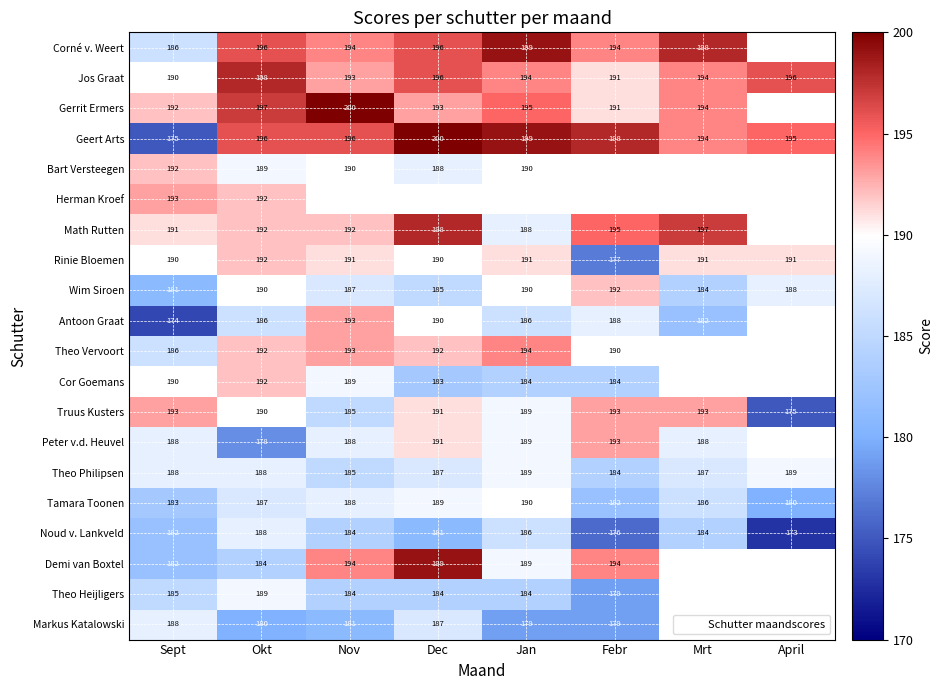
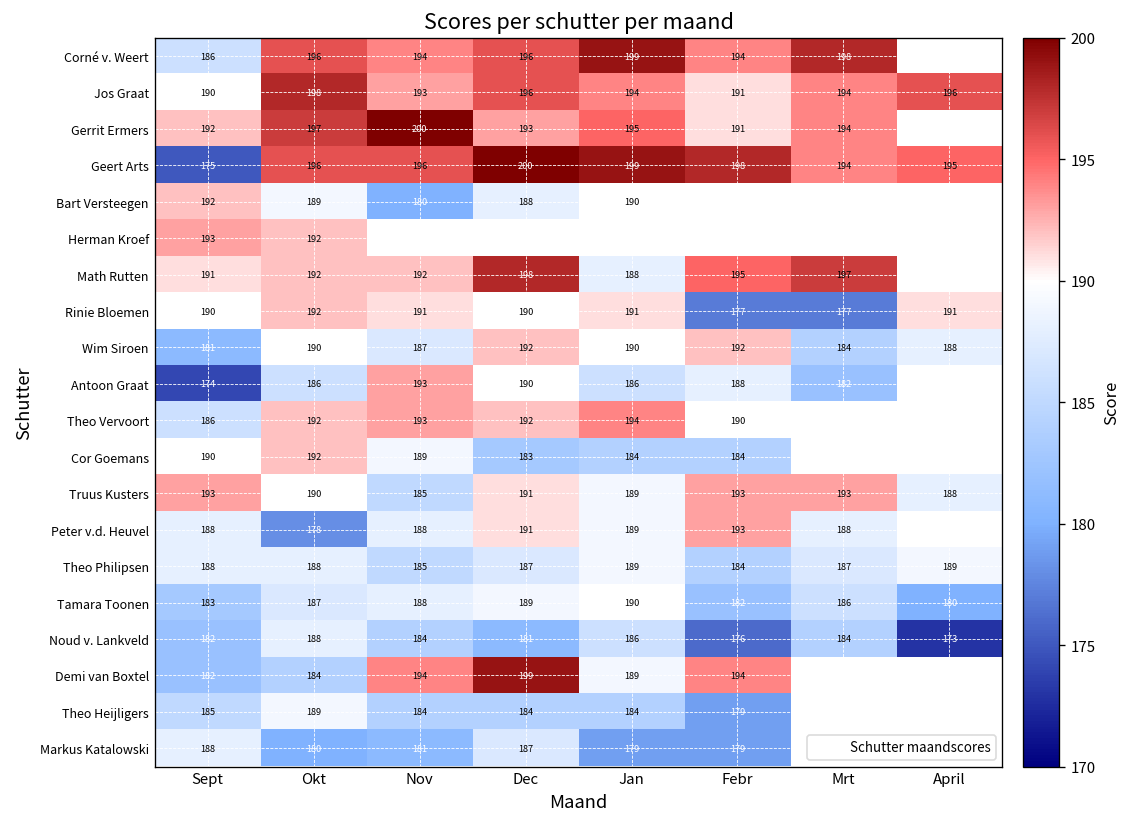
  {
    "Corné v. Weert": {
      "Sept": 186,
      "Okt": 196,
      "Nov": 194,
      "Dec": 196,
      "Jan": 199,
      "Febr": 194,
      "Mrt": 198
    },
    "Jos Graat": {
      "Sept": 190,
      "Okt": 198,
      "Nov": 193,
      "Dec": 196,
      "Jan": 194,
      "Febr": 191,
      "Mrt": 194,
      "April": 196
    },
    "Gerrit Ermers": {
      "Sept": 192,
      "Okt": 197,
      "Nov": 200,
      "Dec": 193,
      "Jan": 195,
      "Febr": 191,
      "Mrt": 194
    },
    "Geert Arts": {
      "Sept": 175,
      "Okt": 196,
      "Nov": 196,
      "Dec": 200,
      "Jan": 199,
      "Febr": 198,
      "Mrt": 194,
      "April": 195
    },
    "Bart Versteegen": {
      "Sept": 192,
      "Okt": 189,
-     "Nov": 190,
+     "Nov": 180,
      "Dec": 188,
      "Jan": 190
    },
    "Herman Kroef": {
      "Sept": 193,
      "Okt": 192
    },
    "Math Rutten": {
      "Sept": 191,
      "Okt": 192,
      "Nov": 192,
      "Dec": 198,
      "Jan": 188,
      "Febr": 195,
      "Mrt": 197
    },
    "Rinie Bloemen": {
      "Sept": 190,
      "Okt": 192,
      "Nov": 191,
      "Dec": 190,
      "Jan": 191,
      "Febr": 177,
-     "Mrt": 191,
+     "Mrt": 177,
      "April": 191
    },
    "Wim Siroen": {
      "Sept": 181,
      "Okt": 190,
      "Nov": 187,
-     "Dec": 185,
+     "Dec": 192,
      "Jan": 190,
      "Febr": 192,
      "Mrt": 184,
      "April": 188
    },
    "Antoon Graat": {
      "Sept": 174,
      "Okt": 186,
      "Nov": 193,
      "Dec": 190,
      "Jan": 186,
      "Febr": 188,
      "Mrt": 182
    },
    "Theo Vervoort": {
      "Sept": 186,
      "Okt": 192,
      "Nov": 193,
      "Dec": 192,
      "Jan": 194,
      "Febr": 190
    },
    "Cor Goemans": {
      "Sept": 190,
      "Okt": 192,
      "Nov": 189,
      "Dec": 183,
      "Jan": 184,
      "Febr": 184
    },
    "Truus Kusters": {
      "Sept": 193,
      "Okt": 190,
      "Nov": 185,
      "Dec": 191,
      "Jan": 189,
      "Febr": 193,
      "Mrt": 193,
-     "April": 175
+     "April": 188
    },
    "Peter v.d. Heuvel": {
      "Sept": 188,
      "Okt": 178,
      "Nov": 188,
      "Dec": 191,
      "Jan": 189,
      "Febr": 193,
      "Mrt": 188
    },
    "Theo Philipsen": {
      "Sept": 188,
      "Okt": 188,
      "Nov": 185,
      "Dec": 187,
      "Jan": 189,
      "Febr": 184,
      "Mrt": 187,
      "April": 189
    },
    "Tamara Toonen": {
      "Sept": 183,
      "Okt": 187,
      "Nov": 188,
      "Dec": 189,
      "Jan": 190,
      "Febr": 182,
      "Mrt": 186,
      "April": 180
    },
    "Noud v. Lankveld": {
      "Sept": 182,
      "Okt": 188,
      "Nov": 184,
      "Dec": 181,
      "Jan": 186,
      "Febr": 176,
      "Mrt": 184,
      "April": 173
    },
    "Demi van Boxtel": {
      "Sept": 182,
      "Okt": 184,
      "Nov": 194,
      "Dec": 199,
      "Jan": 189,
      "Febr": 194
    },
    "Theo Heijligers": {
      "Sept": 185,
      "Okt": 189,
      "Nov": 184,
      "Dec": 184,
      "Jan": 184,
      "Febr": 179
    },
    "Markus Katalowski": {
      "Sept": 188,
      "Okt": 180,
      "Nov": 181,
      "Dec": 187,
      "Jan": 179,
      "Febr": 179
    }
  }
